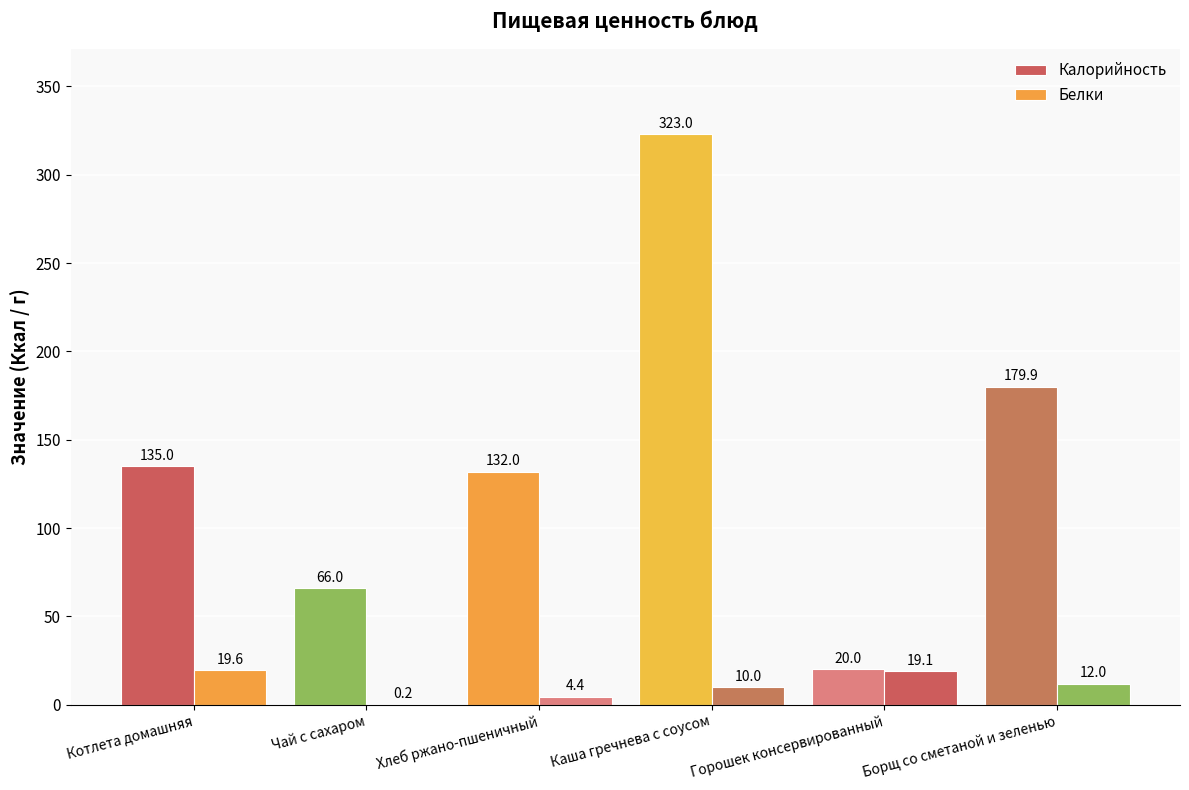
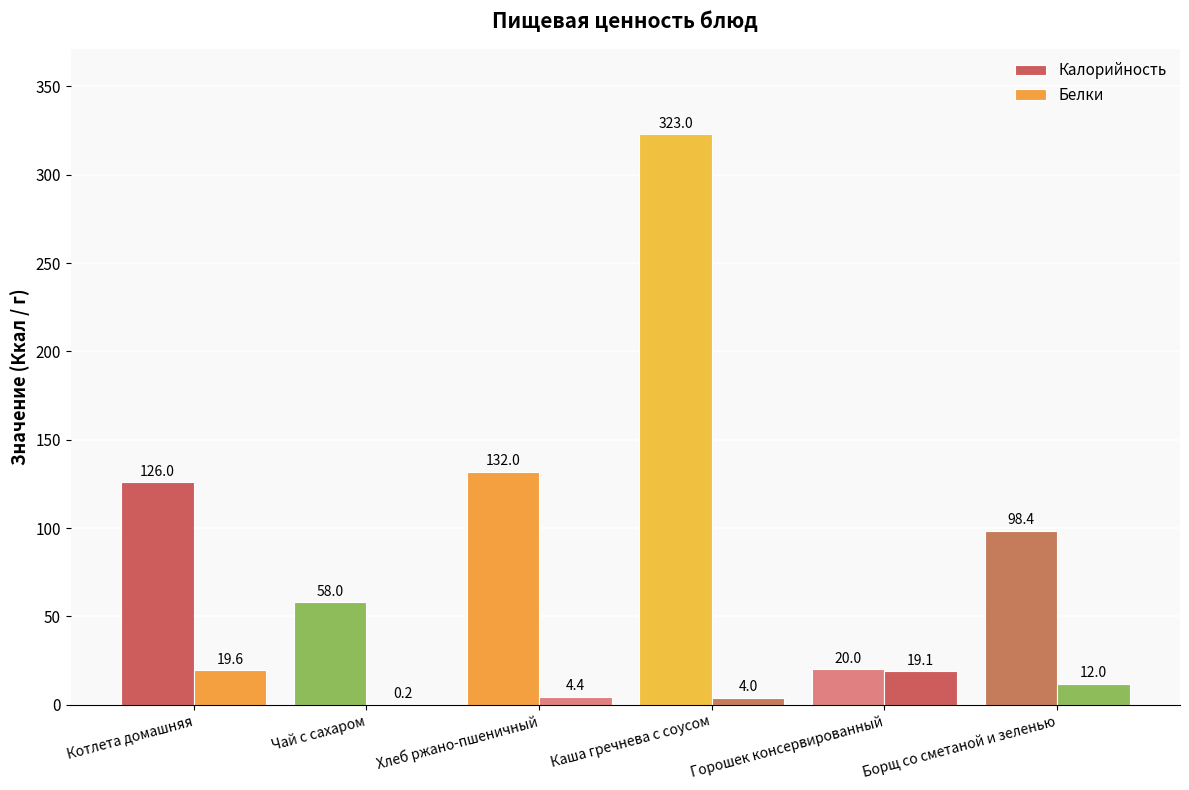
  {
    "Калорийность": {
-     "Котлета домашняя": 135.0,
-     "Чай с сахаром": 66.0,
+     "Котлета домашняя": 126.0,
+     "Чай с сахаром": 58.0,
      "Хлеб ржано-пшеничный": 132.0,
      "Каша гречнева с соусом": 323.0,
      "Горошек консервированный": 20.0,
-     "Борщ со сметаной и зеленью": 179.9
+     "Борщ со сметаной и зеленью": 98.4
    },
    "Белки": {
      "Котлета домашняя": 19.6,
      "Чай с сахаром": 0.2,
      "Хлеб ржано-пшеничный": 4.4,
-     "Каша гречнева с соусом": 10.0,
+     "Каша гречнева с соусом": 4.0,
      "Горошек консервированный": 19.1,
      "Борщ со сметаной и зеленью": 12.0
    }
  }
